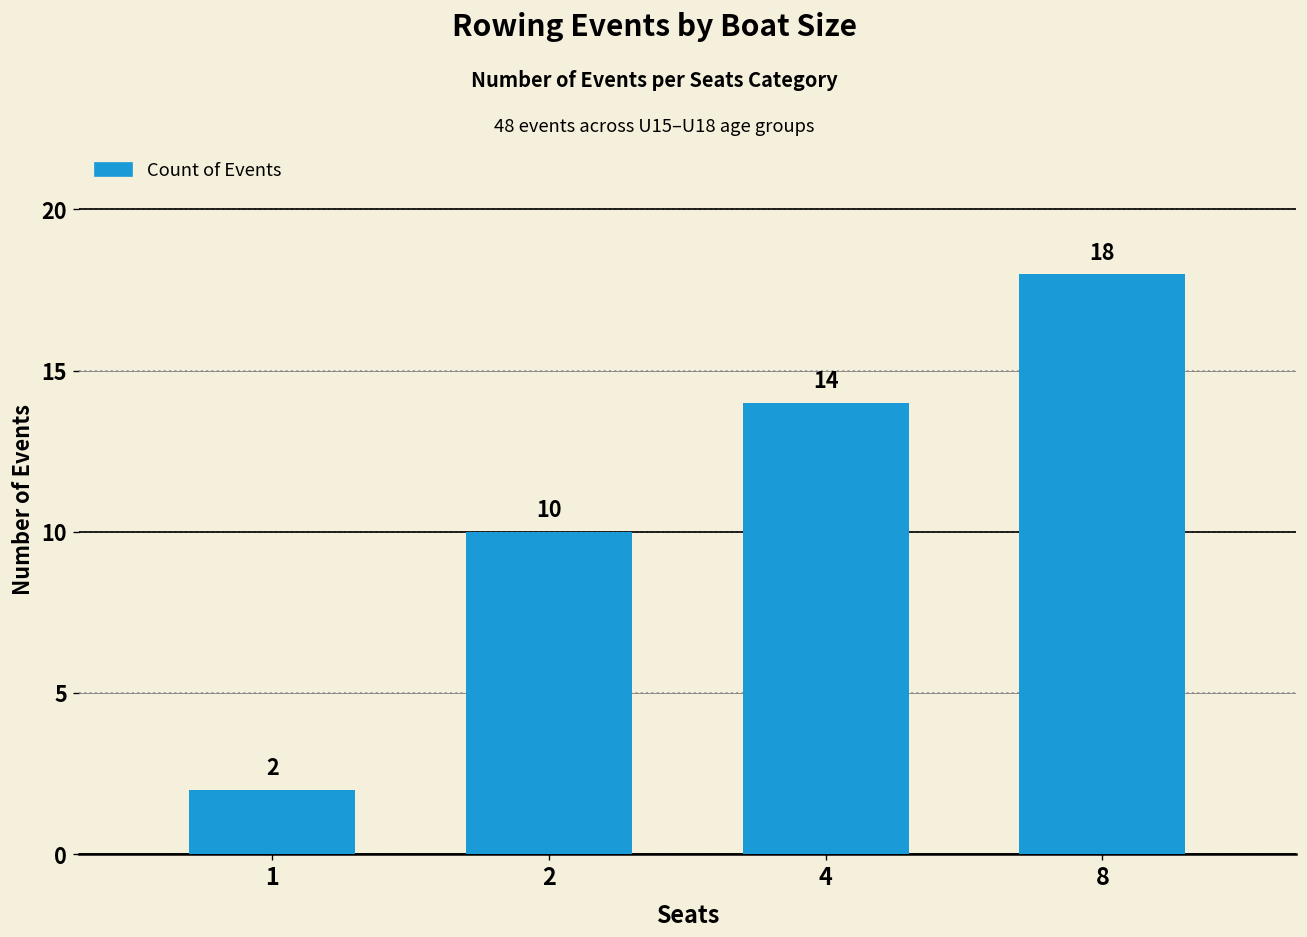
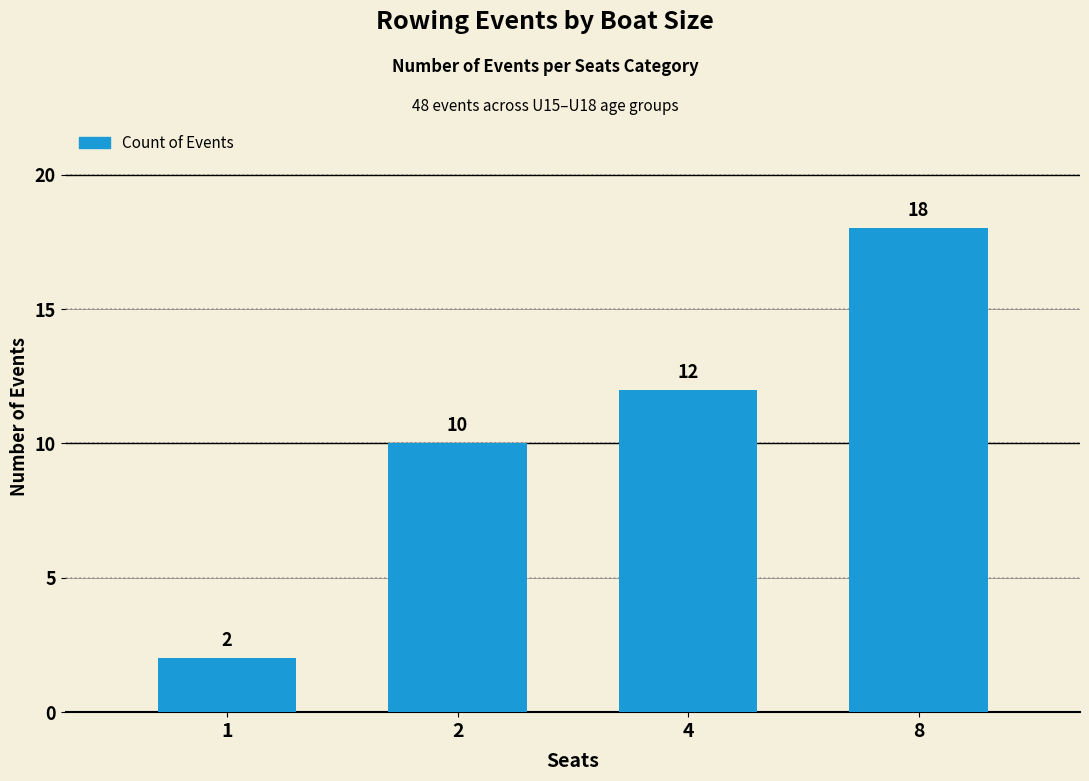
  {
    "1": 2,
    "2": 10,
-   "4": 14,
+   "4": 12,
    "8": 18
  }
